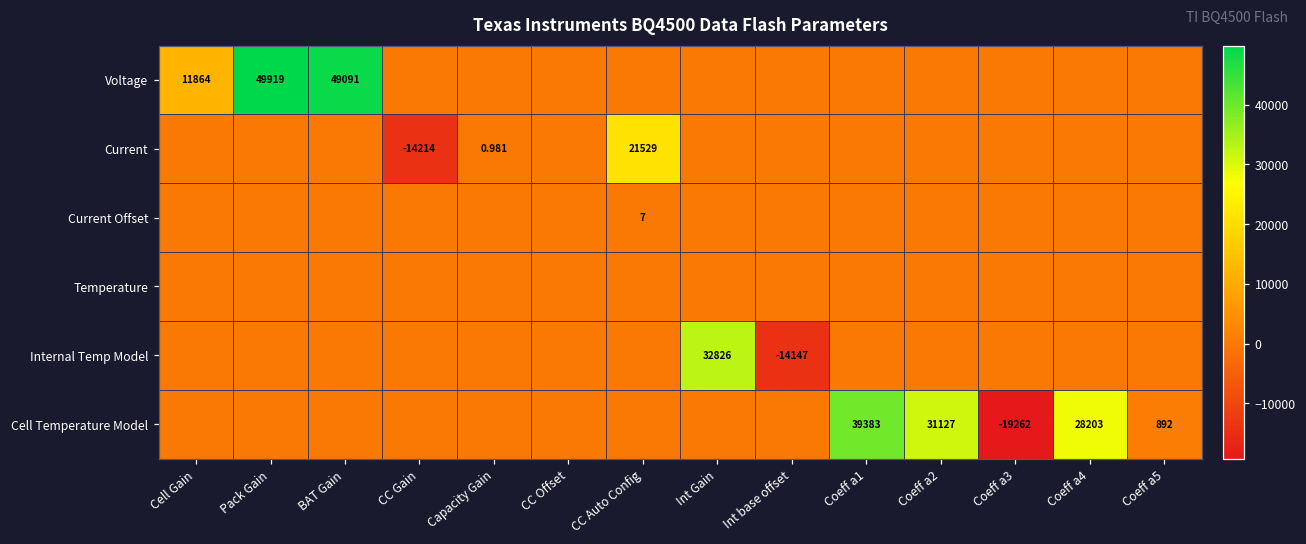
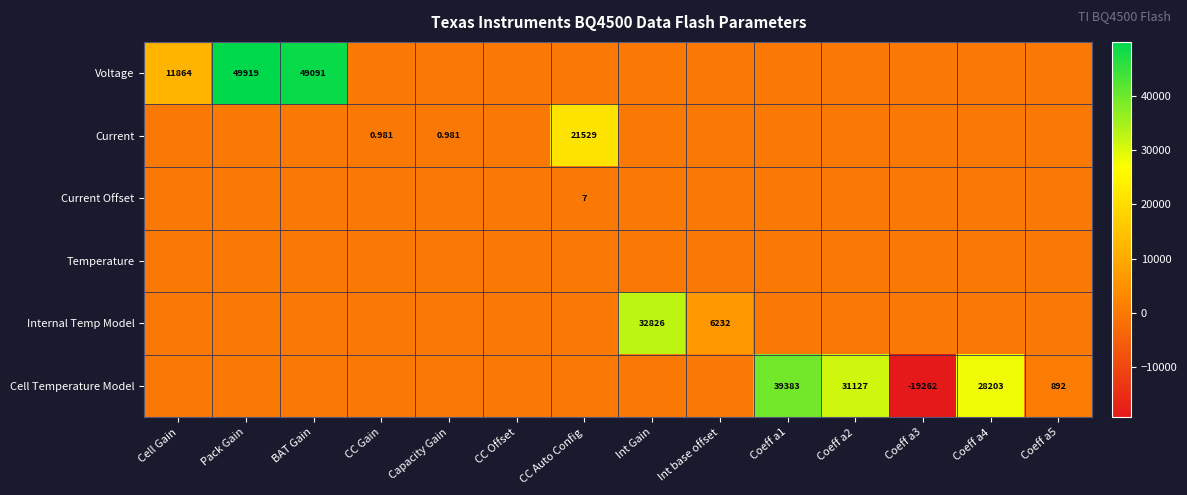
  {
    "Voltage": {
      "Cell Gain": 11864,
      "Pack Gain": 49919,
      "BAT Gain": 49091
    },
    "Current": {
-     "CC Gain": -14214,
+     "CC Gain": 0.981,
      "Capacity Gain": 0.981,
      "CC Auto Config": 21529
    },
    "Current Offset": {
      "CC Auto Config": 7
    },
    "Internal Temp Model": {
      "Int Gain": 32826,
-     "Int base offset": -14147
+     "Int base offset": 6232
    },
    "Cell Temperature Model": {
      "Coeff a1": 39383,
      "Coeff a2": 31127,
      "Coeff a3": -19262,
      "Coeff a4": 28203,
      "Coeff a5": 892
    }
  }
